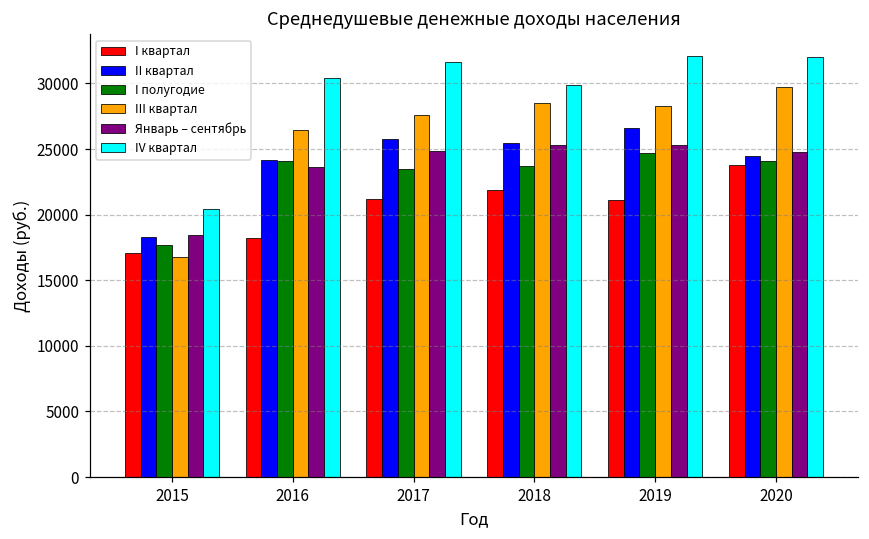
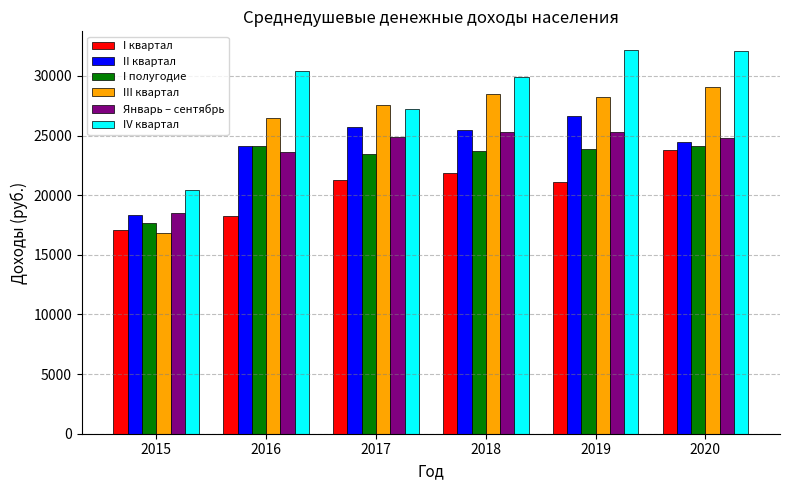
  {
    "I квартал": {
      "2015": 17100,
      "2016": 18200,
      "2017": 21200,
      "2018": 21900,
      "2019": 21100,
      "2020": 23800
    },
    "II квартал": {
      "2015": 18300,
      "2016": 24100,
      "2017": 25700,
      "2018": 25500,
      "2019": 26600,
      "2020": 24500
    },
    "I полугодие": {
      "2015": 17700,
      "2016": 24100,
      "2017": 23500,
      "2018": 23700,
-     "2019": 24700,
+     "2019": 23900,
      "2020": 24100
    },
    "III квартал": {
      "2015": 16800,
      "2016": 26500,
      "2017": 27600,
      "2018": 28500,
      "2019": 28200,
-     "2020": 29800
+     "2020": 29100
    },
    "Январь – сентябрь": {
      "2015": 18500,
      "2016": 23700,
      "2017": 24900,
      "2018": 25300,
      "2019": 25300,
      "2020": 24800
    },
    "IV квартал": {
      "2015": 20400,
      "2016": 30400,
-     "2017": 31600,
+     "2017": 27200,
      "2018": 29900,
      "2019": 32100,
      "2020": 32000
    }
  }
